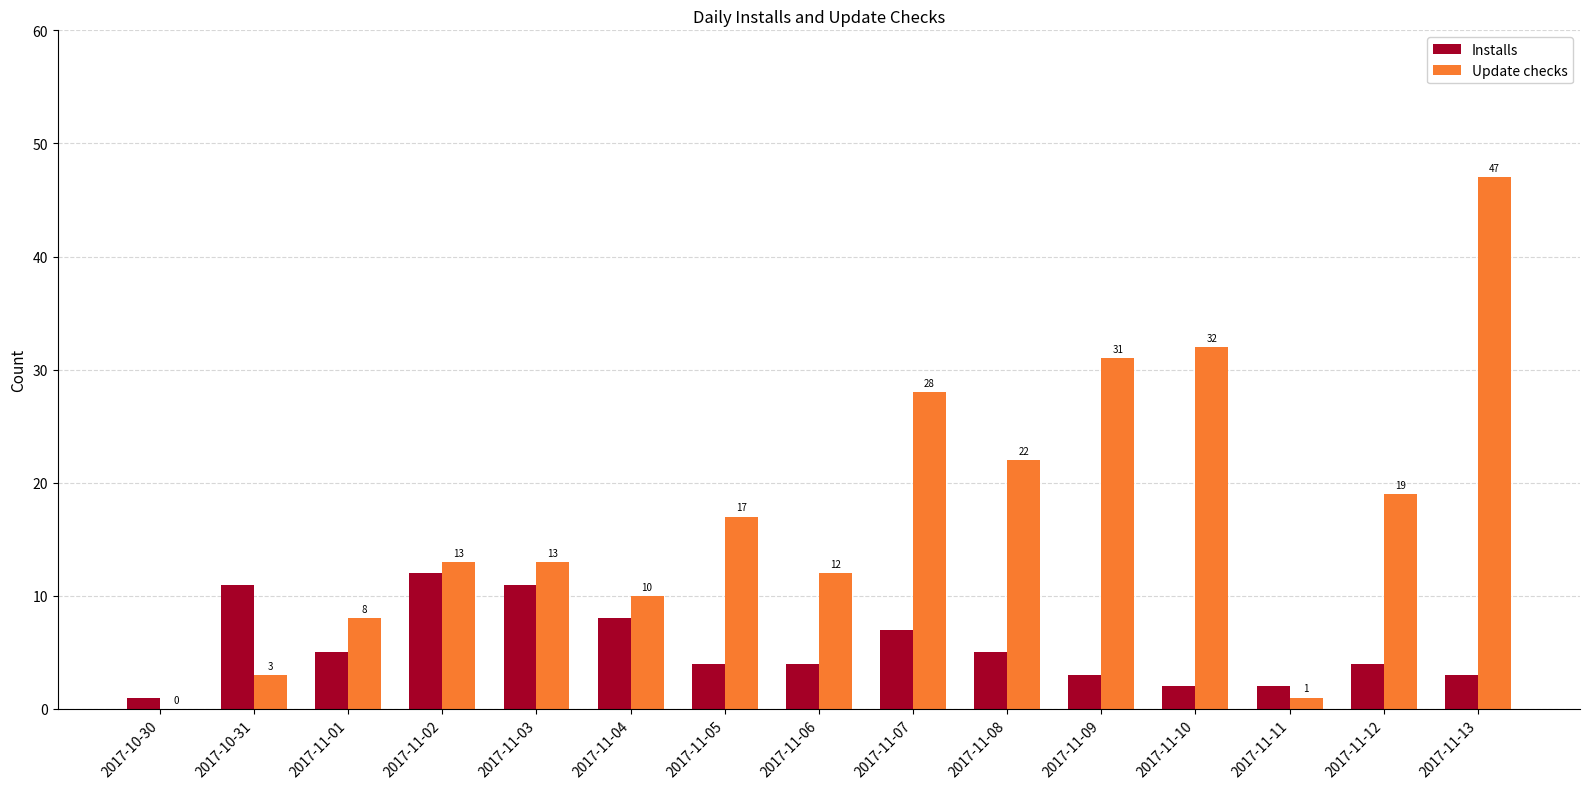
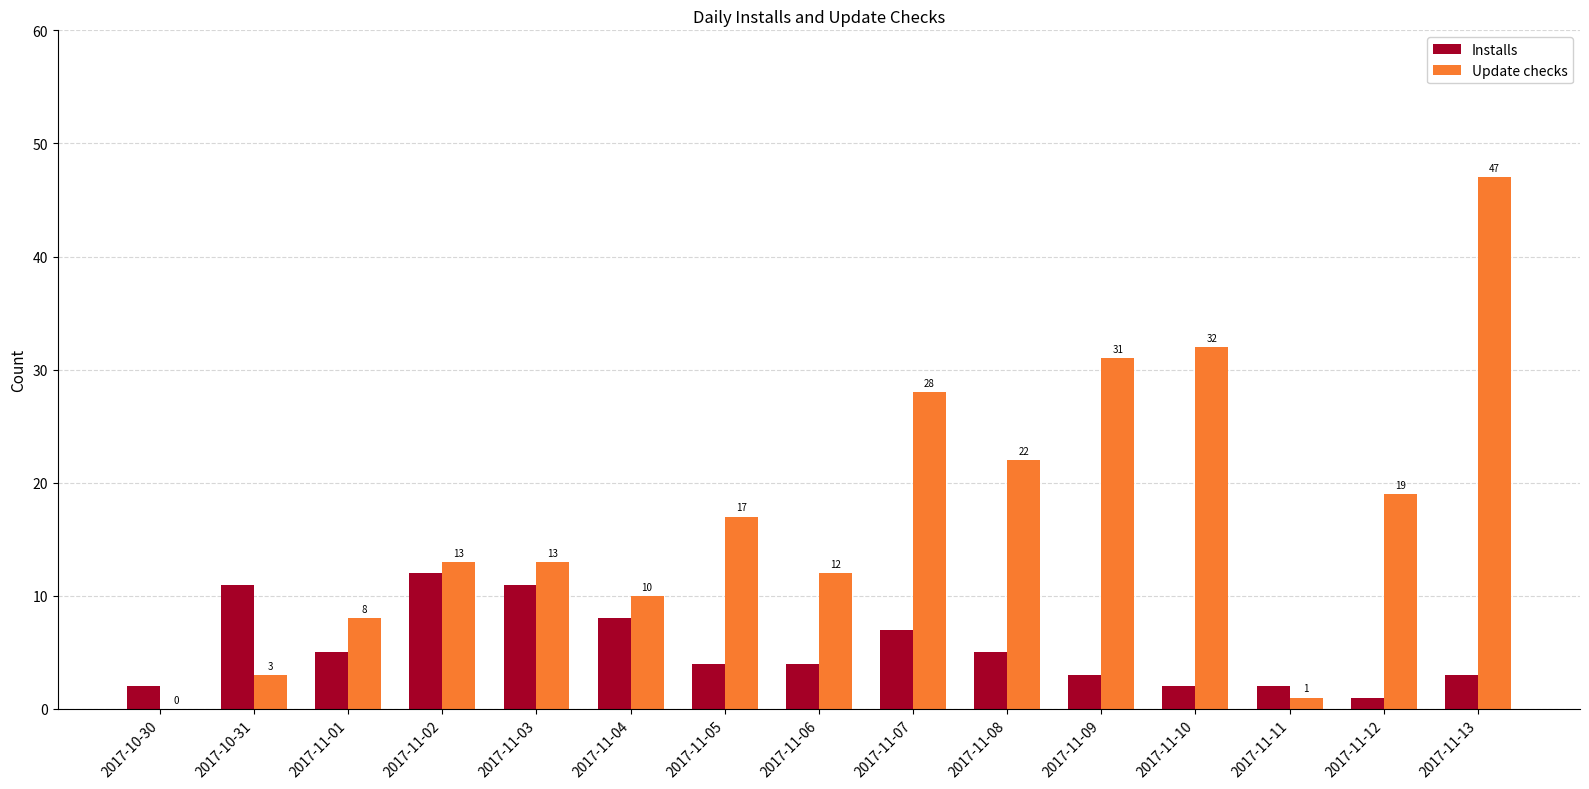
  {
    "Installs": {
-     "2017-10-30": 1,
+     "2017-10-30": 2,
      "2017-10-31": 11,
      "2017-11-01": 5,
      "2017-11-02": 12,
      "2017-11-03": 11,
      "2017-11-04": 8,
      "2017-11-05": 4,
      "2017-11-06": 4,
      "2017-11-07": 7,
      "2017-11-08": 5,
      "2017-11-09": 3,
      "2017-11-10": 2,
      "2017-11-11": 2,
-     "2017-11-12": 4,
+     "2017-11-12": 1,
      "2017-11-13": 3
    },
    "Update checks": {
      "2017-10-30": 0,
      "2017-10-31": 3,
      "2017-11-01": 8,
      "2017-11-02": 13,
      "2017-11-03": 13,
      "2017-11-04": 10,
      "2017-11-05": 17,
      "2017-11-06": 12,
      "2017-11-07": 28,
      "2017-11-08": 22,
      "2017-11-09": 31,
      "2017-11-10": 32,
      "2017-11-11": 1,
      "2017-11-12": 19,
      "2017-11-13": 47
    }
  }
